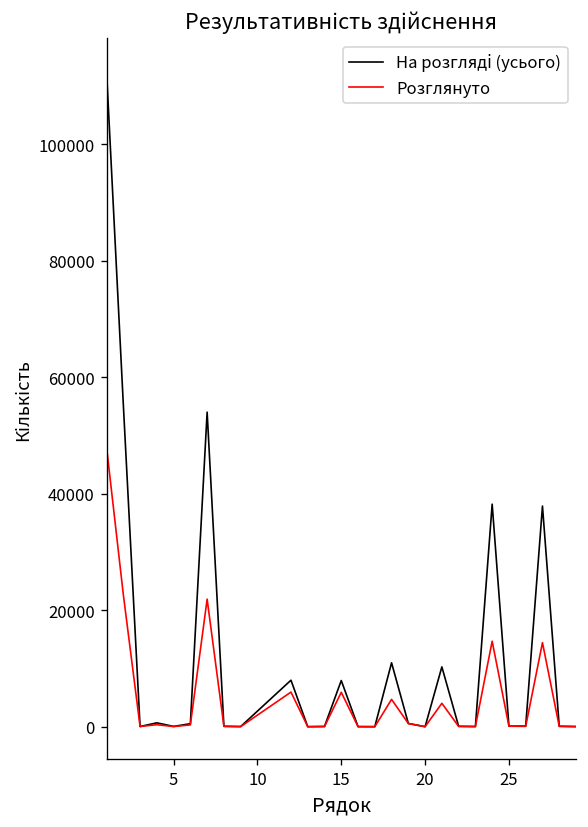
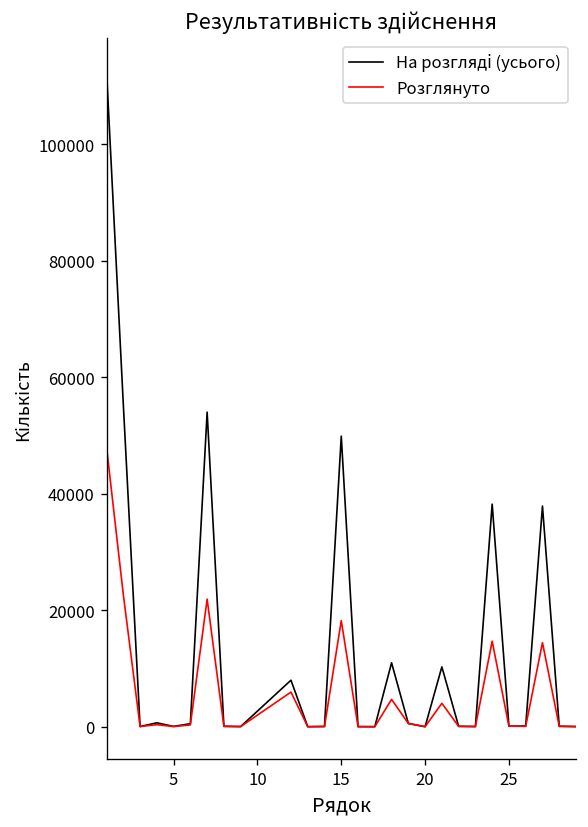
  {
    "На розгляді (усього)": {
-     "15": 8000
+     "15": 50000
    },
    "Розглянуто": {
-     "15": 6000
+     "15": 18000
    }
  }
